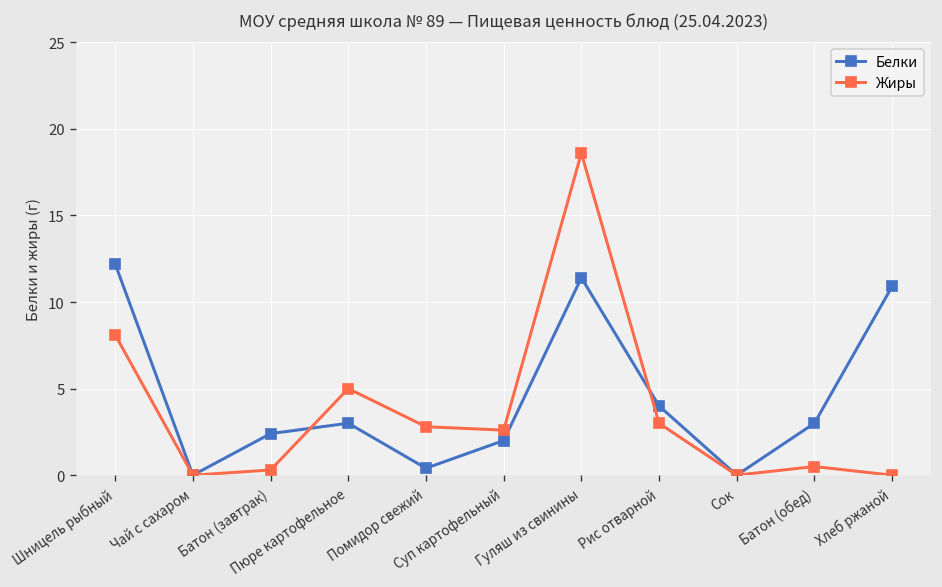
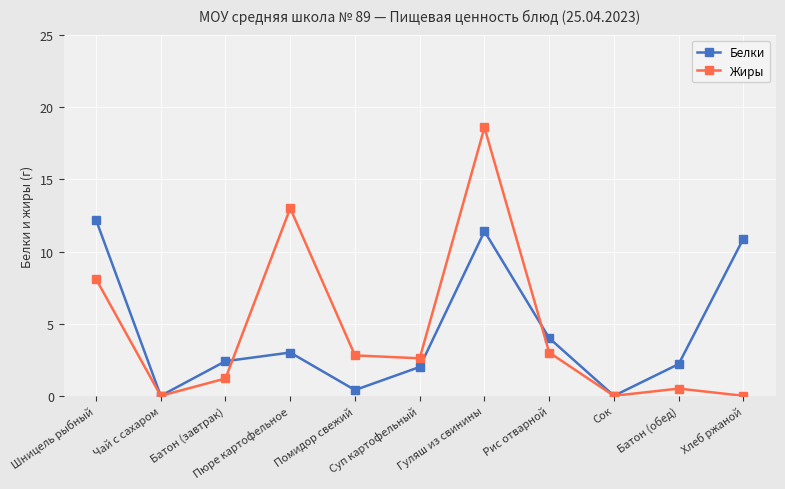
  {
    "Белки": {
      "Шницель рыбный": 12.2,
      "Батон (завтрак)": 2.4,
      "Пюре картофельное": 3.0,
      "Помидор свежий": 0.4,
      "Суп картофельный": 2.0,
      "Гуляш из свинины": 11.4,
      "Рис отварной": 4.0,
-     "Батон (обед)": 3.0,
+     "Батон (обед)": 2.2,
      "Хлеб ржаной": 10.9
    },
    "Жиры": {
      "Шницель рыбный": 8.1,
-     "Батон (завтрак)": 0.3,
-     "Пюре картофельное": 5,
+     "Батон (завтрак)": 1.2,
+     "Пюре картофельное": 13,
      "Помидор свежий": 2.8,
      "Суп картофельный": 2.6,
      "Гуляш из свинины": 18.6,
      "Рис отварной": 3.0,
      "Батон (обед)": 0.5,
      "Хлеб ржаной": 0.0
    }
  }
